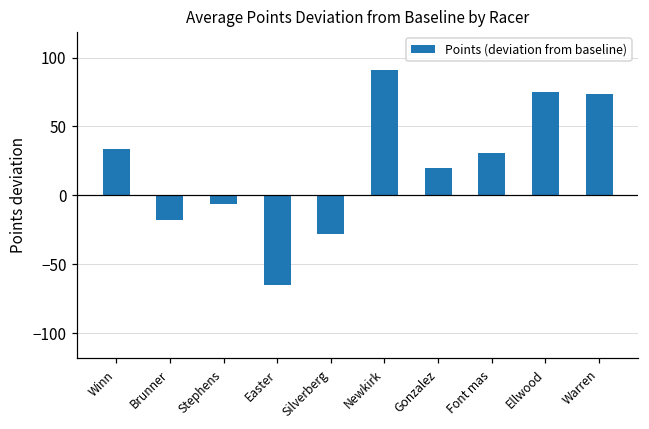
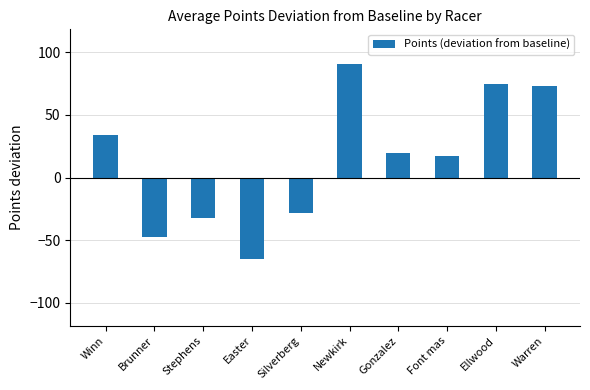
  {
    "Winn": 34,
-   "Brunner": -18,
-   "Stephens": -6,
+   "Brunner": -47,
+   "Stephens": -32,
    "Easter": -65,
    "Silverberg": -28,
    "Newkirk": 91,
    "Gonzalez": 20,
-   "Font mas": 31,
+   "Font mas": 17,
    "Ellwood": 75,
    "Warren": 73
  }
